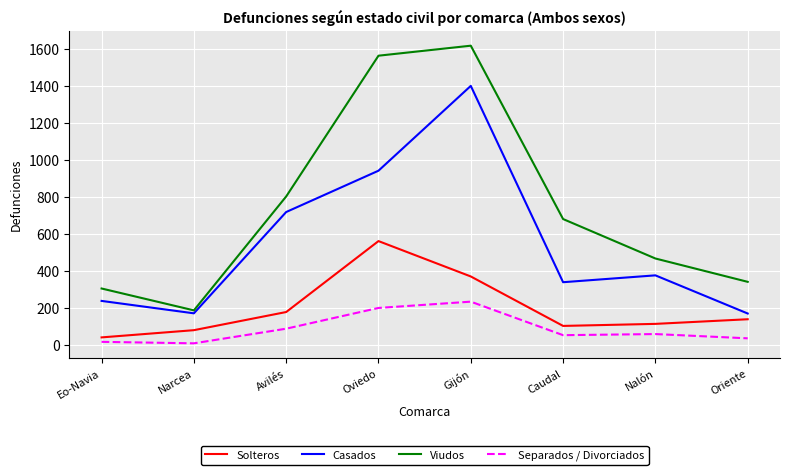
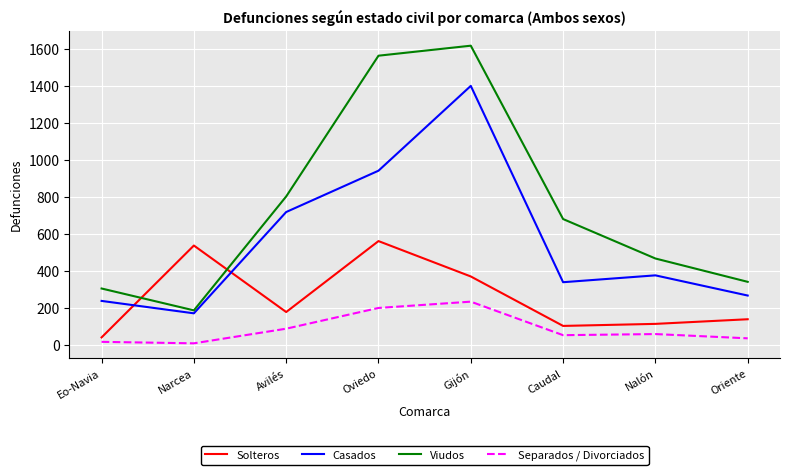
  {
    "Solteros": {
      "Eo-Navia": 40,
-     "Narcea": 80,
+     "Narcea": 540,
      "Avilés": 180,
      "Oviedo": 560,
      "Gijón": 370,
      "Caudal": 100,
      "Nalón": 120,
      "Oriente": 140
    },
    "Casados": {
      "Eo-Navia": 240,
      "Narcea": 170,
      "Avilés": 720,
      "Oviedo": 940,
      "Gijón": 1400,
      "Caudal": 340,
      "Nalón": 380,
-     "Oriente": 170
+     "Oriente": 270
    },
    "Viudos": {
      "Eo-Navia": 310,
      "Narcea": 190,
      "Avilés": 800,
      "Oviedo": 1560,
      "Gijón": 1620,
      "Caudal": 680,
      "Nalón": 470,
      "Oriente": 340
    },
    "Separados / Divorciados": {
      "Eo-Navia": 20,
      "Narcea": 10,
      "Avilés": 90,
      "Oviedo": 200,
      "Gijón": 240,
      "Caudal": 50,
      "Nalón": 60,
      "Oriente": 40
    }
  }
